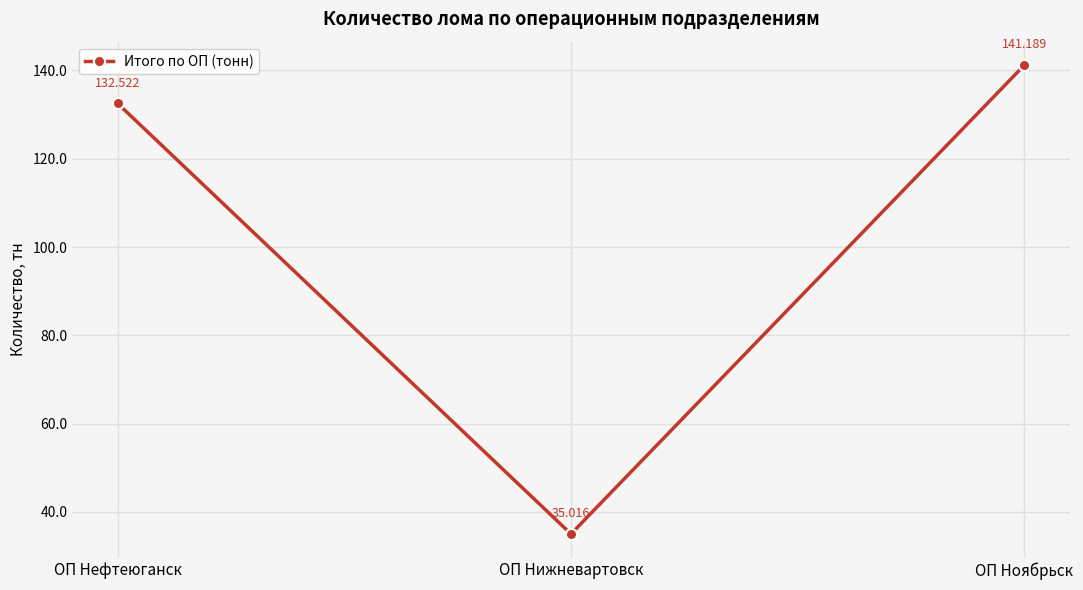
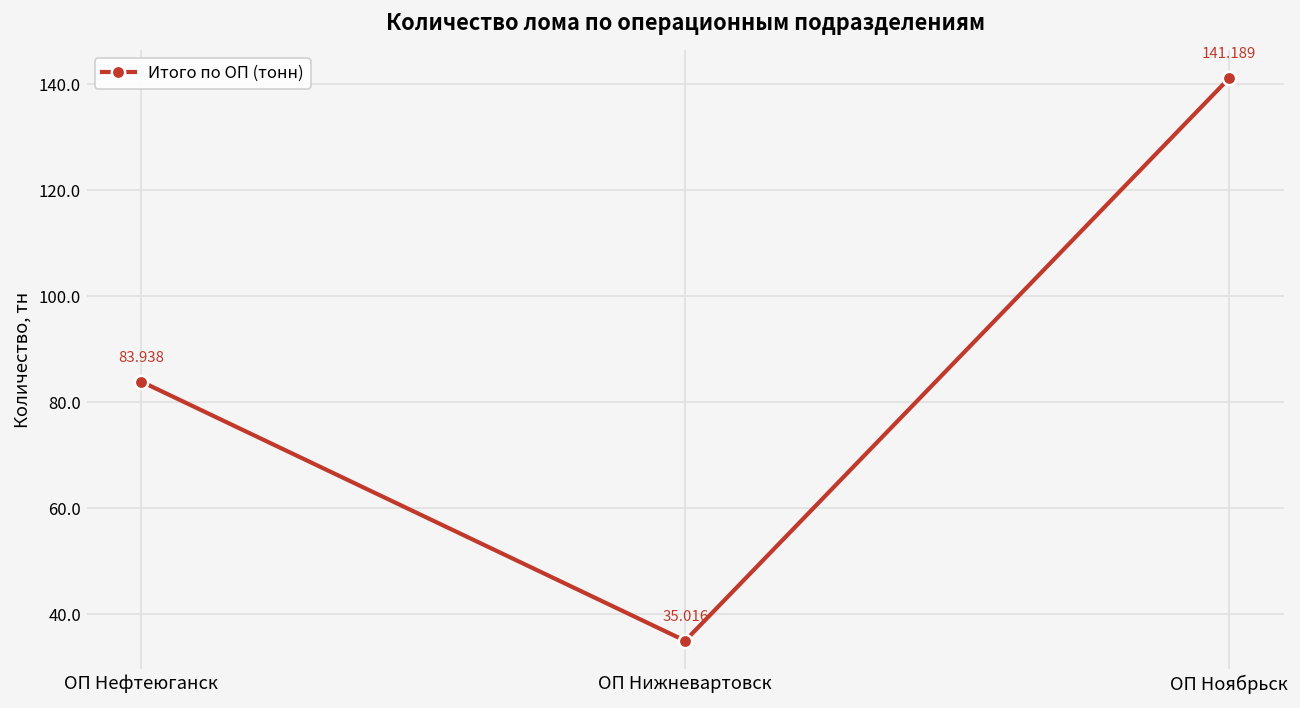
  {
-   "ОП Нефтеюганск": 132.522,
+   "ОП Нефтеюганск": 83.938,
    "ОП Нижневартовск": 35.016,
    "ОП Ноябрьск": 141.189
  }
